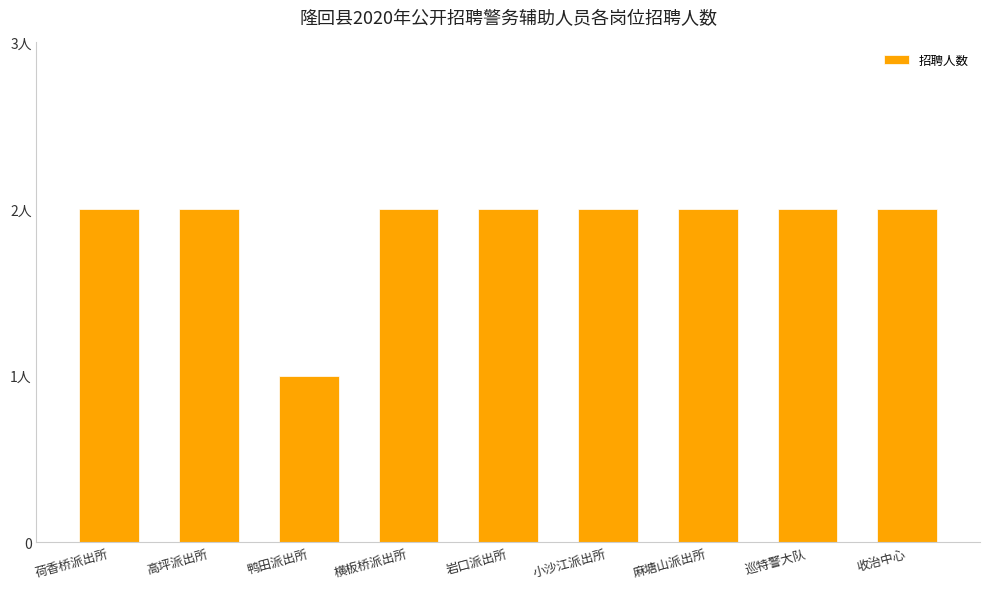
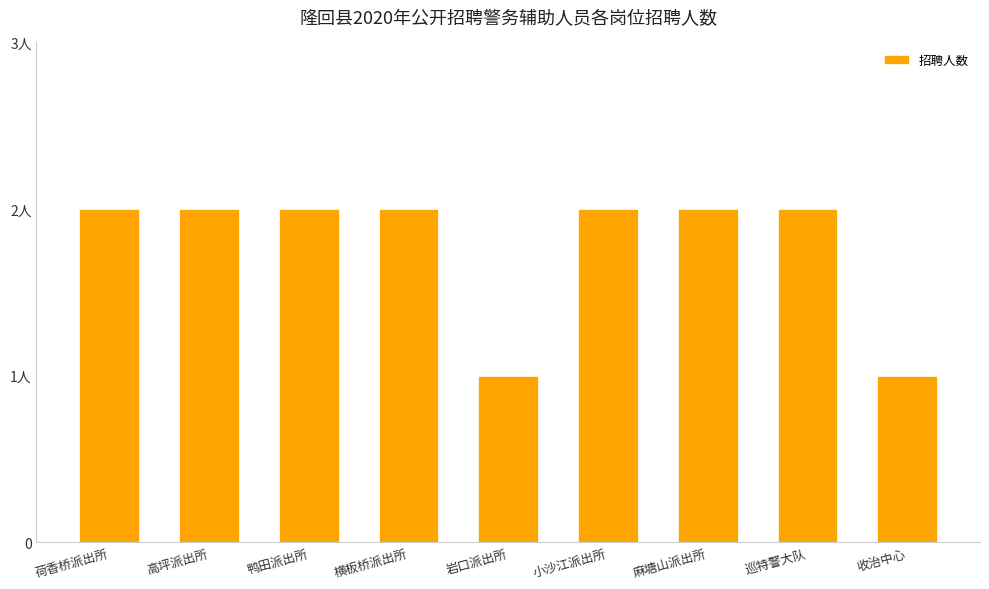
  {
    "荷香桥派出所": "2人",
    "高坪派出所": "2人",
-   "鸭田派出所": "1人",
+   "鸭田派出所": "2人",
    "横板桥派出所": "2人",
-   "岩口派出所": "2人",
+   "岩口派出所": "1人",
    "小沙江派出所": "2人",
    "麻塘山派出所": "2人",
    "巡特警大队": "2人",
-   "收治中心": "2人"
+   "收治中心": "1人"
  }
